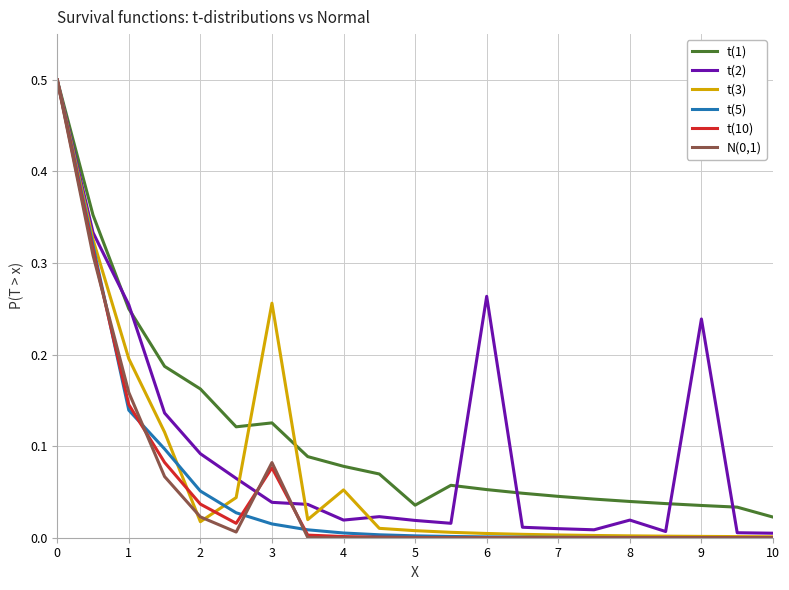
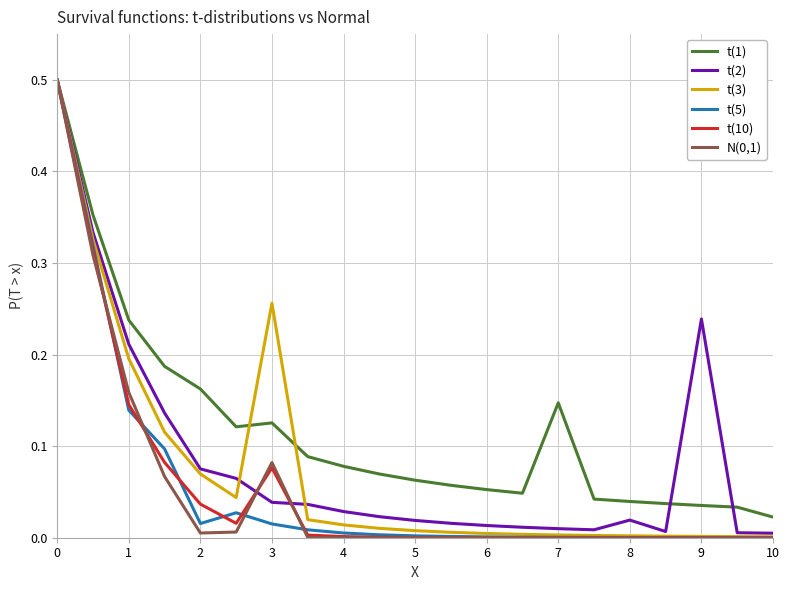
  {
    "t(1)": {
-     "1": 0.25,
+     "1": 0.24,
      "2": 0.16,
      "3": 0.13,
      "4": 0.08,
-     "5": 0.04,
+     "5": 0.06,
      "6": 0.05,
-     "7": 0.05,
+     "7": 0.15,
      "8": 0.04,
      "9": 0.04,
      "10": 0.02
    },
    "t(2)": {
-     "1": 0.25,
-     "2": 0.09,
+     "1": 0.21,
+     "2": 0.08,
      "3": 0.04,
-     "4": 0.02,
+     "4": 0.03,
      "5": 0.02,
-     "6": 0.26,
+     "6": 0.01,
      "7": 0.01,
      "8": 0.02,
      "9": 0.24,
      "10": 0.00
    },
    "t(3)": {
      "1": 0.20,
-     "2": 0.02,
+     "2": 0.07,
      "3": 0.26,
-     "4": 0.05,
+     "4": 0.01,
      "5": 0.01,
      "6": 0.00
    },
    "t(5)": {
      "1": 0.14,
-     "2": 0.05,
+     "2": 0.02,
      "3": 0.02,
      "4": 0.01
    },
    "t(10)": {
      "1": 0.15,
      "2": 0.04,
      "3": 0.08
    },
    "N(0,1)": {
      "1": 0.16,
-     "2": 0.02,
+     "2": 0.01,
      "3": 0.08
    }
  }
